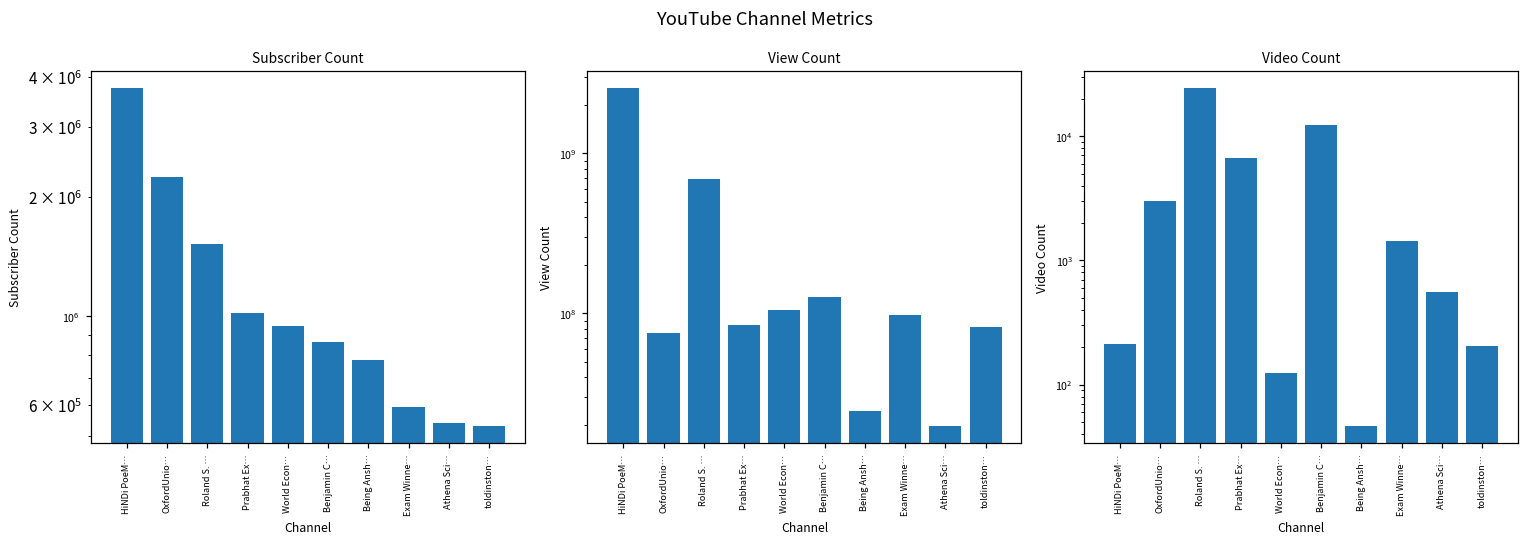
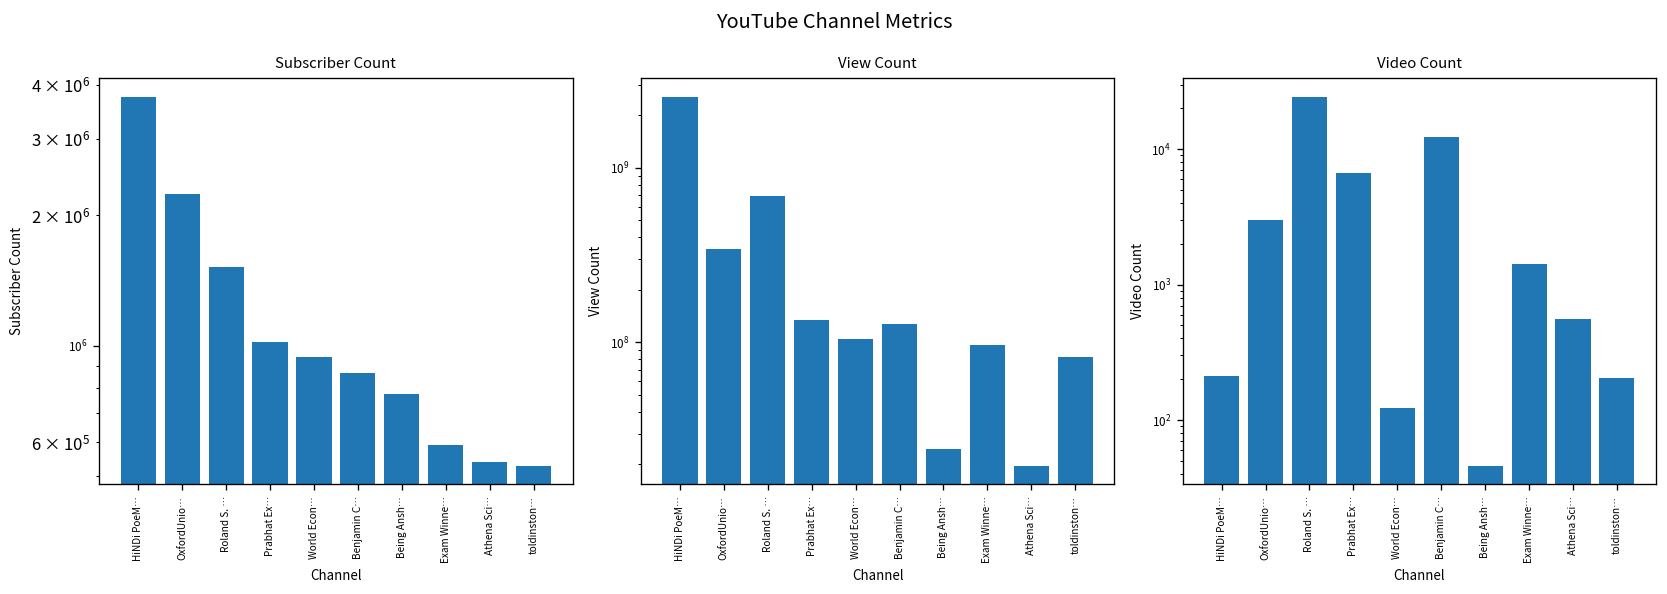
  {
    "View Count": {
      "HiNDi PoeM…": 2600000000,
-     "OxfordUnio…": 80000000,
+     "OxfordUnio…": 340000000,
      "Roland S. …": 700000000,
-     "Prabhat Ex…": 80000000,
+     "Prabhat Ex…": 130000000,
      "World Econ…": 110000000,
      "Benjamin C…": 130000000,
      "Being Ansh…": 24000000,
      "Exam Winne…": 100000000,
      "Athena Sci…": 20000000,
      "toldinston…": 80000000
    },
    "Video Count": {
      "HiNDi PoeM…": 210,
      "OxfordUnio…": 3000,
      "Roland S. …": 24000,
      "Prabhat Ex…": 7000,
      "World Econ…": 120,
      "Benjamin C…": 12000,
      "Being Ansh…": 46,
      "Exam Winne…": 1400,
      "Athena Sci…": 600,
      "toldinston…": 210
    }
  }
